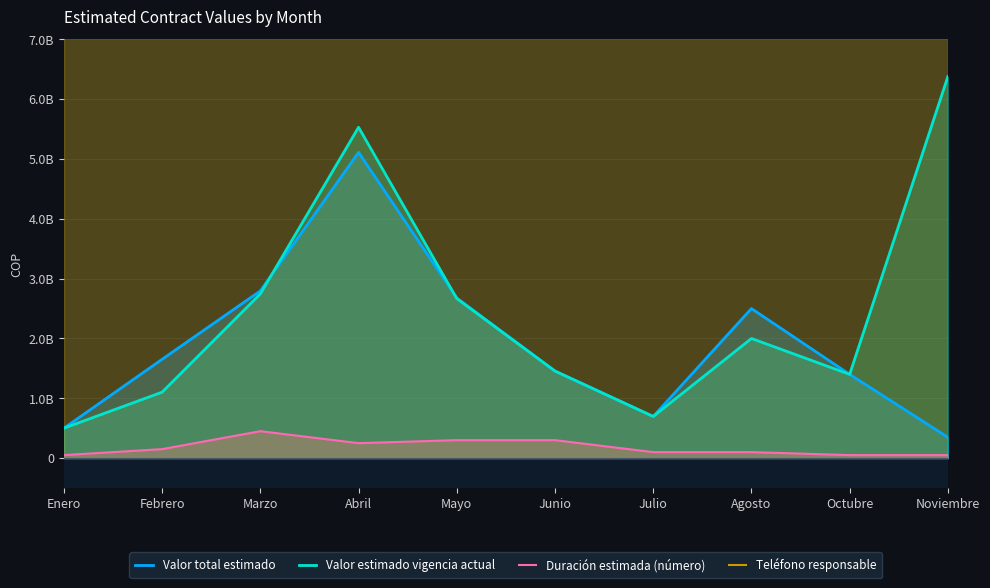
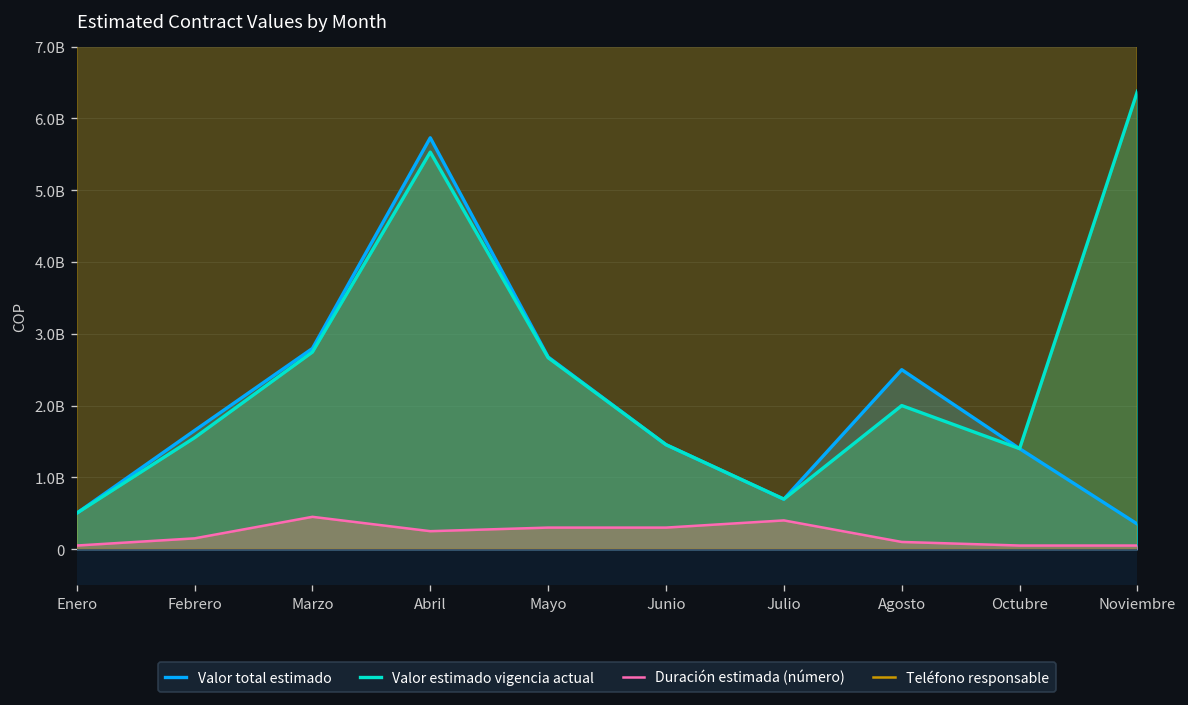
  {
    "Valor total estimado": {
      "Febrero": 1700000000,
      "Marzo": 2800000000,
-     "Abril": 5100000000,
+     "Abril": 5700000000,
      "Agosto": 2500000000,
      "Noviembre": 300000000
    },
    "Valor estimado vigencia actual": {
-     "Febrero": 1100000000,
+     "Febrero": 1600000000,
      "Marzo": 2700000000,
      "Abril": 5500000000,
      "Agosto": 2000000000,
      "Noviembre": 6400000000
    },
    "Duración estimada (número)": {
      "Enero": 100000000,
      "Febrero": 200000000,
      "Marzo": 500000000,
      "Abril": 300000000,
      "Mayo": 300000000,
      "Junio": 300000000,
-     "Julio": 100000000,
+     "Julio": 400000000,
      "Agosto": 100000000,
      "Octubre": 100000000,
      "Noviembre": 100000000
    }
  }
